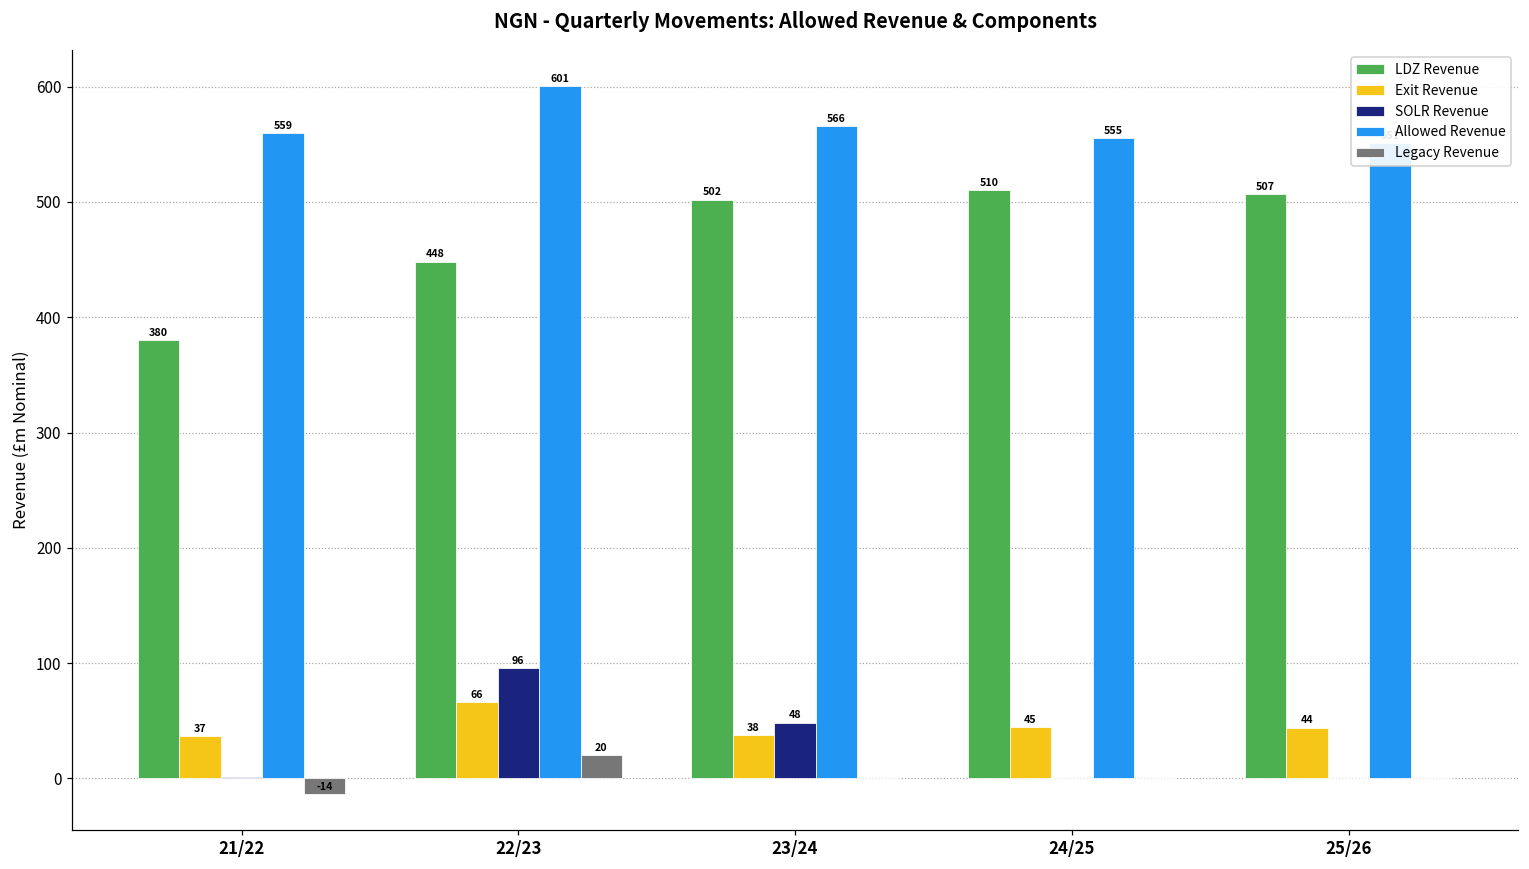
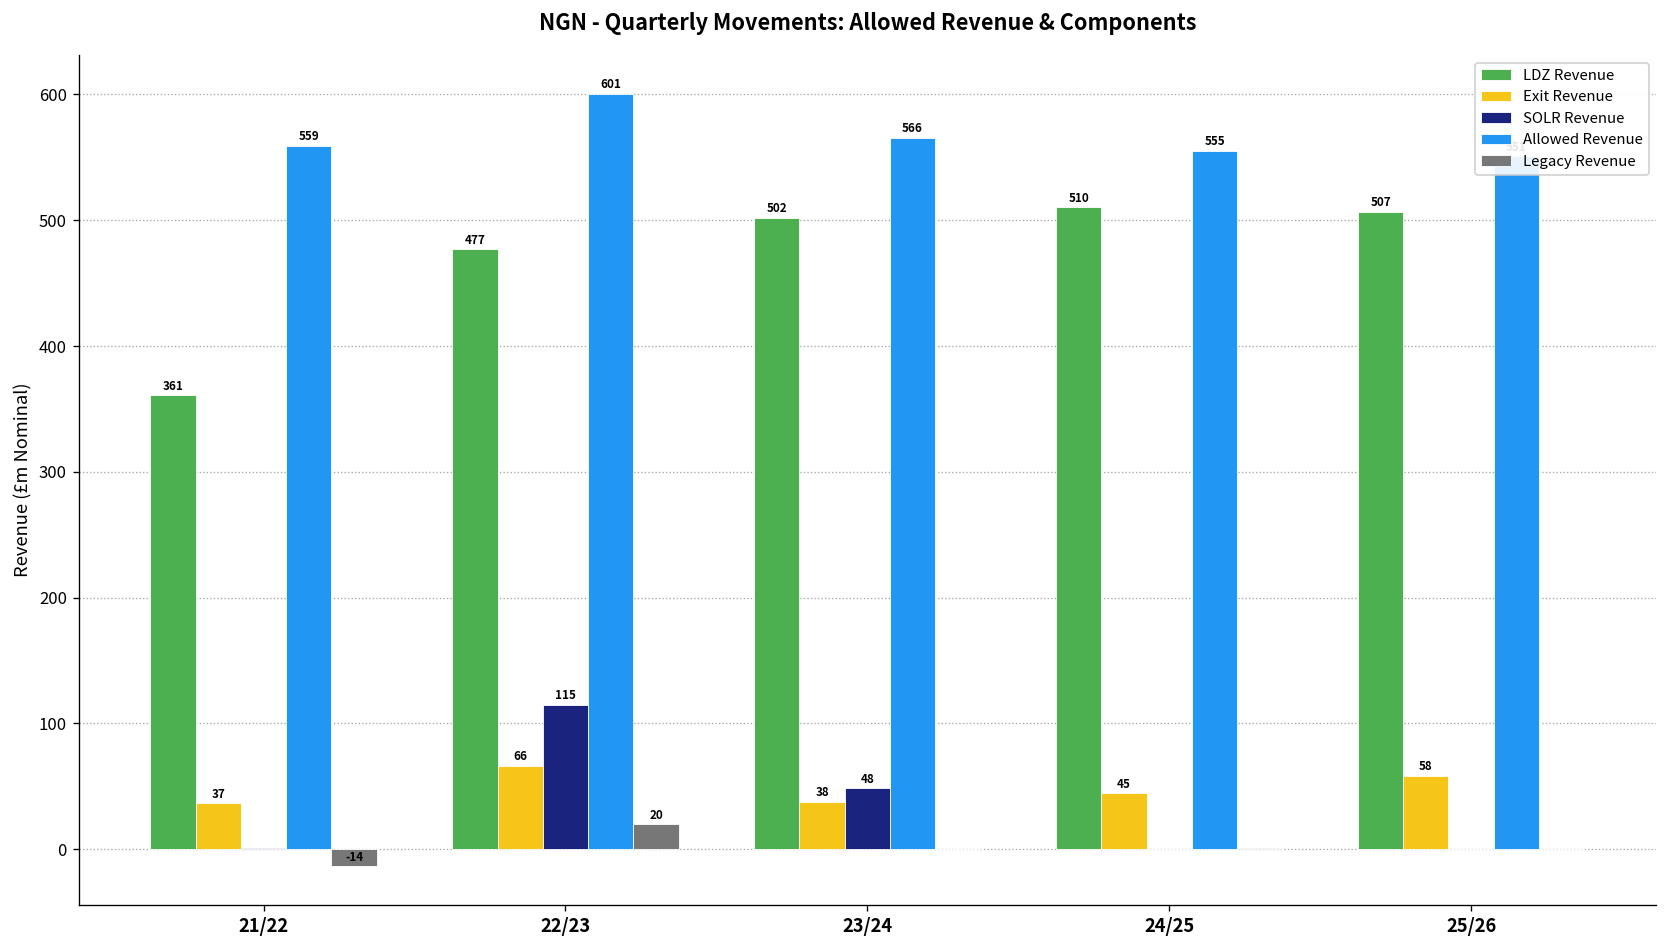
  {
    "LDZ Revenue": {
-     "21/22": 380,
-     "22/23": 448,
+     "21/22": 361,
+     "22/23": 477,
      "23/24": 502,
      "24/25": 510,
      "25/26": 507
    },
    "Exit Revenue": {
      "21/22": 37,
      "22/23": 66,
      "23/24": 38,
      "24/25": 45,
-     "25/26": 44
+     "25/26": 58
    },
    "SOLR Revenue": {
-     "22/23": 96,
+     "22/23": 115,
      "23/24": 48
    },
    "Allowed Revenue": {
      "21/22": 559,
      "22/23": 601,
      "23/24": 566,
      "24/25": 555
    },
    "Legacy Revenue": {
      "21/22": -14,
      "22/23": 20
    }
  }
